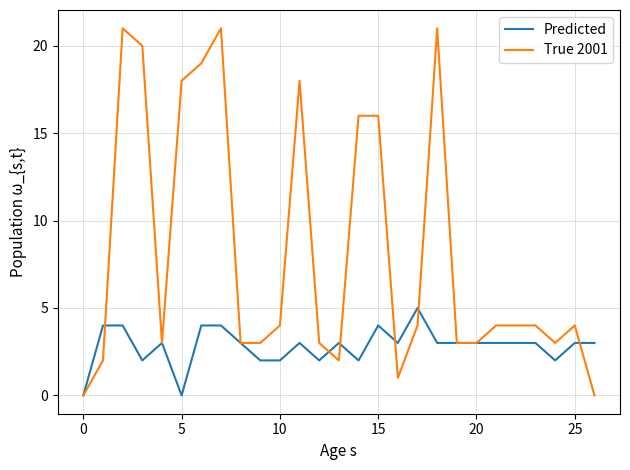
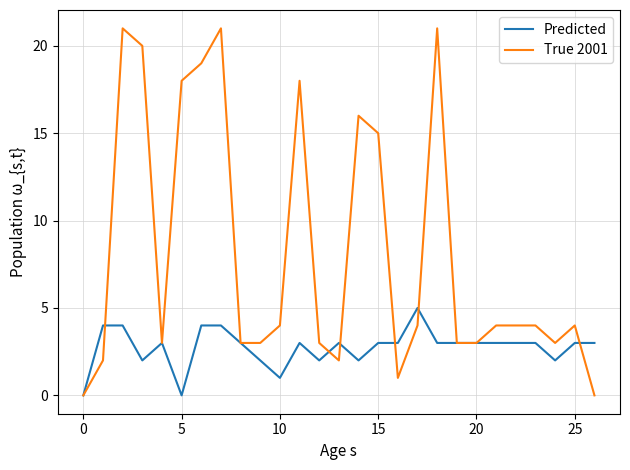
  {
    "Predicted": {
      "5": 0,
-     "10": 2,
-     "15": 4,
+     "10": 1,
+     "15": 3,
      "25": 3
    },
    "True 2001": {
      "5": 18,
      "10": 4,
-     "15": 16,
+     "15": 15,
      "25": 4
    }
  }
